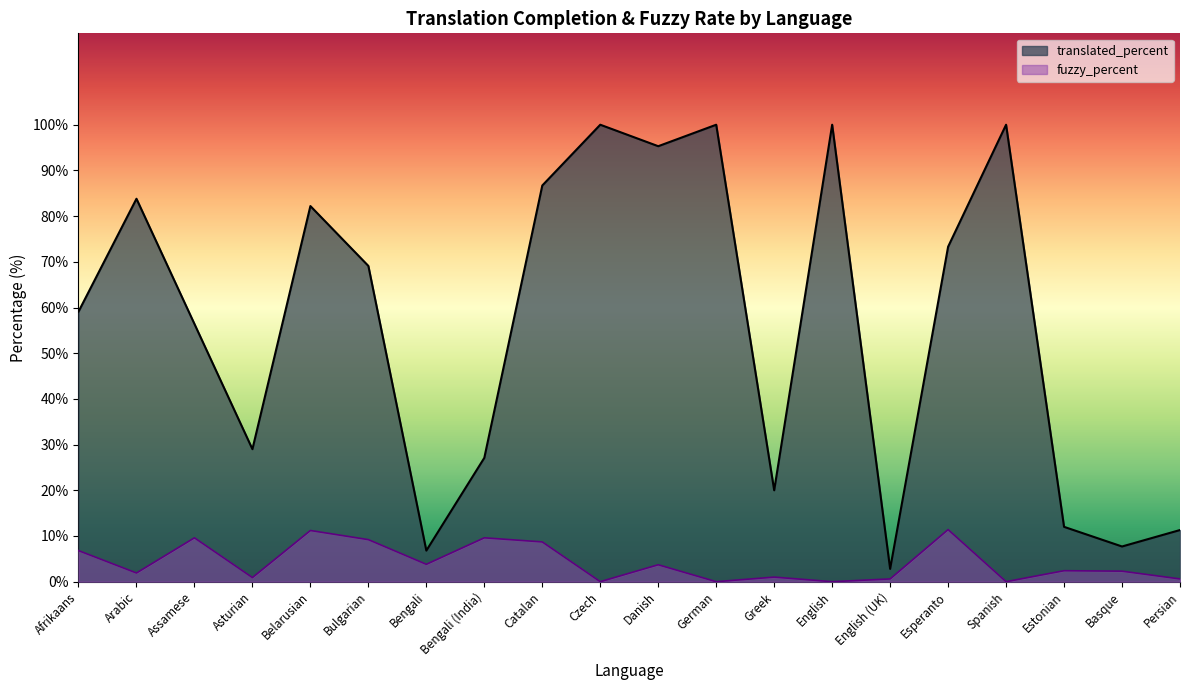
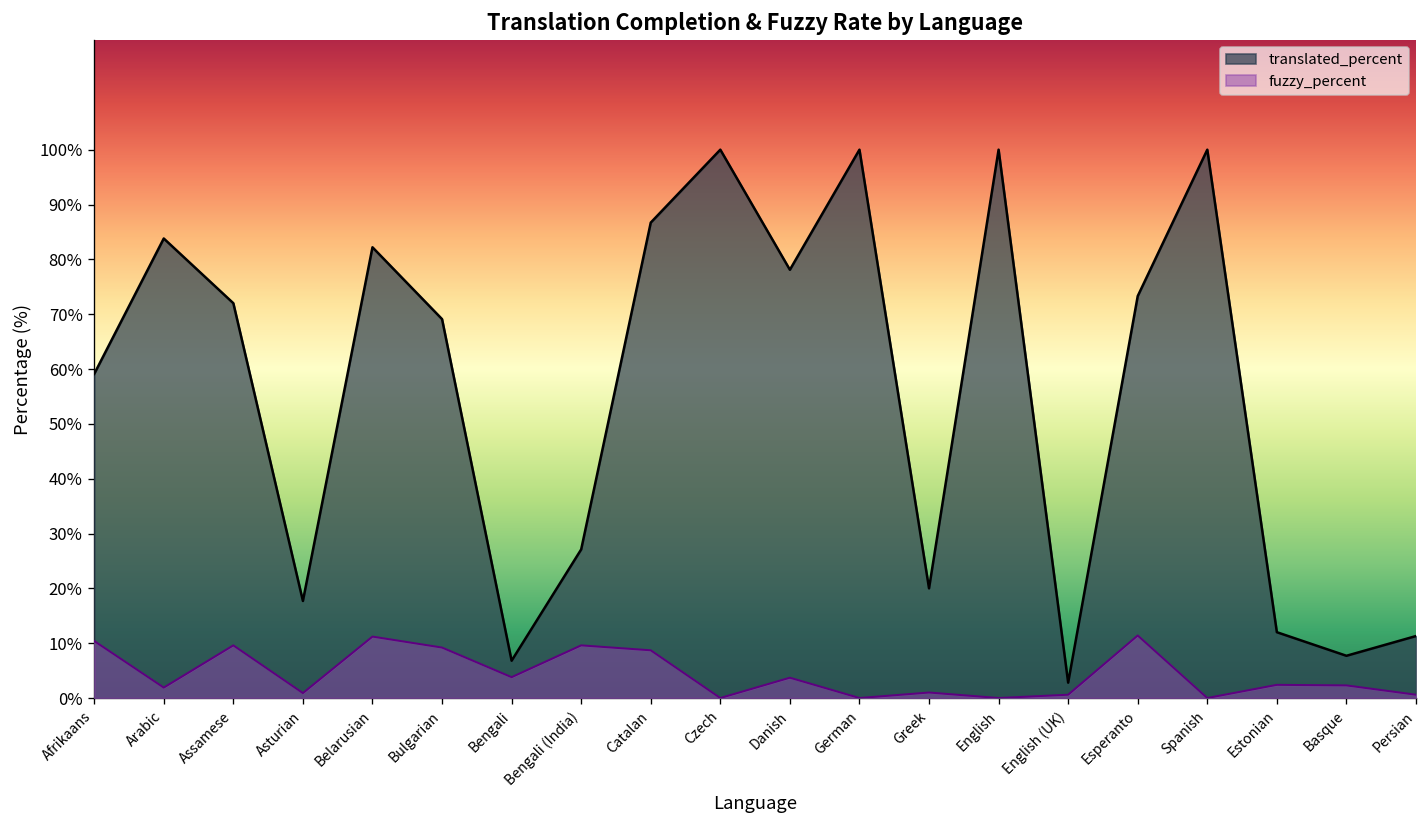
  {
    "translated_percent": {
      "Afrikaans": "59%",
      "Arabic": "84%",
-     "Assamese": "56%",
-     "Asturian": "29%",
+     "Assamese": "72%",
+     "Asturian": "18%",
      "Belarusian": "82%",
      "Bulgarian": "69%",
      "Bengali": "7%",
      "Bengali (India)": "27%",
      "Catalan": "87%",
      "Czech": "100%",
-     "Danish": "95%",
+     "Danish": "78%",
      "German": "100%",
      "Greek": "20%",
      "English": "100%",
      "English (UK)": "3%",
      "Esperanto": "73%",
      "Spanish": "100%",
      "Estonian": "12%",
      "Basque": "8%",
      "Persian": "11%"
    },
    "fuzzy_percent": {
-     "Afrikaans": "7%",
+     "Afrikaans": "10%",
      "Arabic": "2%",
      "Assamese": "10%",
      "Asturian": "1%",
      "Belarusian": "11%",
      "Bulgarian": "9%",
      "Bengali": "4%",
      "Bengali (India)": "10%",
      "Catalan": "9%",
      "Czech": "0%",
      "Danish": "4%",
      "German": "0%",
      "Greek": "1%",
      "English": "0%",
      "English (UK)": "1%",
      "Esperanto": "11%",
      "Spanish": "0%",
      "Estonian": "2%",
      "Basque": "2%",
      "Persian": "1%"
    }
  }
